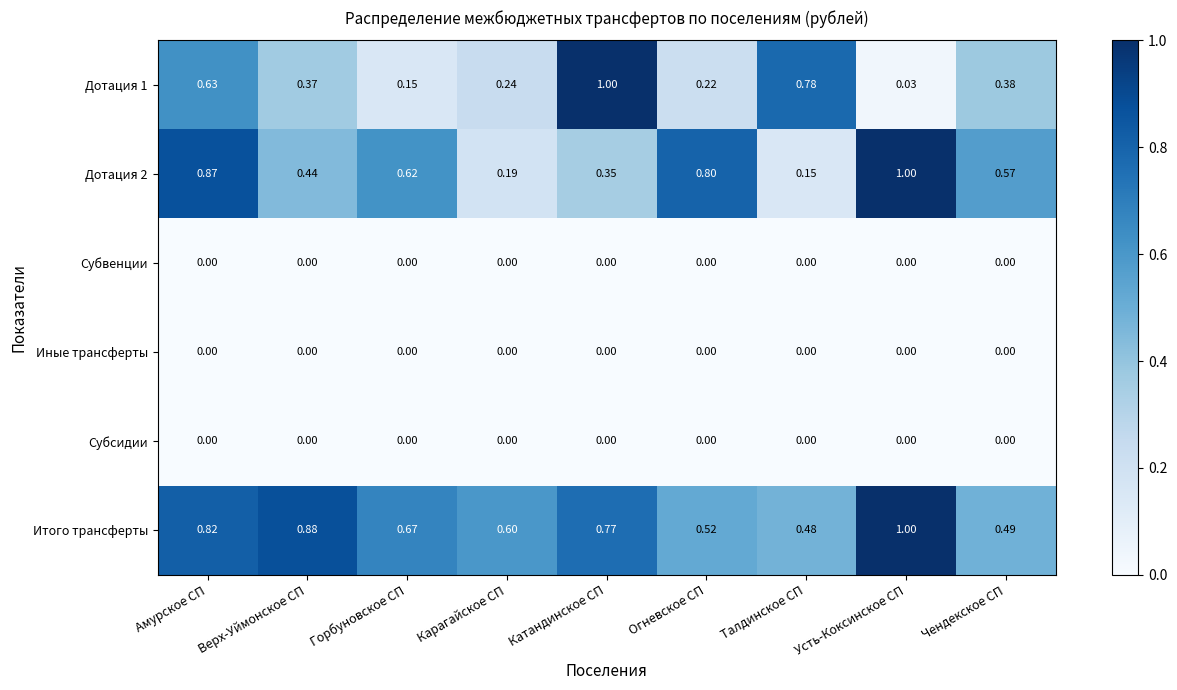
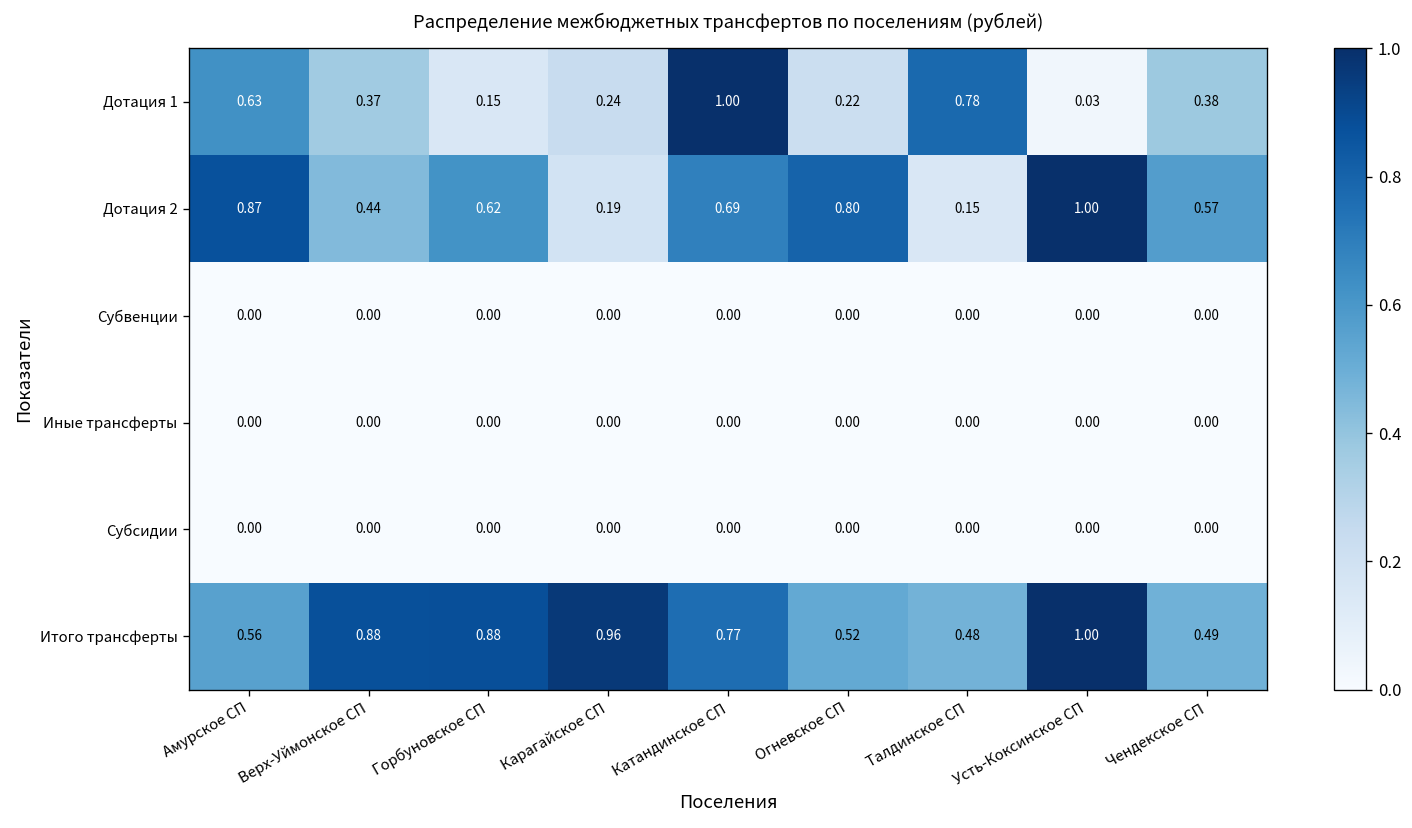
  {
    "Дотация 1": {
      "Амурское СП": 0.63,
      "Верх-Уймонское СП": 0.37,
      "Горбуновское СП": 0.15,
      "Карагайское СП": 0.24,
      "Катандинское СП": 1.00,
      "Огневское СП": 0.22,
      "Талдинское СП": 0.78,
      "Усть-Коксинское СП": 0.03,
      "Чендекское СП": 0.38
    },
    "Дотация 2": {
      "Амурское СП": 0.87,
      "Верх-Уймонское СП": 0.44,
      "Горбуновское СП": 0.62,
      "Карагайское СП": 0.19,
-     "Катандинское СП": 0.35,
+     "Катандинское СП": 0.69,
      "Огневское СП": 0.80,
      "Талдинское СП": 0.15,
      "Усть-Коксинское СП": 1.00,
      "Чендекское СП": 0.57
    },
    "Субвенции": {
      "Амурское СП": 0.00,
      "Верх-Уймонское СП": 0.00,
      "Горбуновское СП": 0.00,
      "Карагайское СП": 0.00,
      "Катандинское СП": 0.00,
      "Огневское СП": 0.00,
      "Талдинское СП": 0.00,
      "Усть-Коксинское СП": 0.00,
      "Чендекское СП": 0.00
    },
    "Иные трансферты": {
      "Амурское СП": 0.00,
      "Верх-Уймонское СП": 0.00,
      "Горбуновское СП": 0.00,
      "Карагайское СП": 0.00,
      "Катандинское СП": 0.00,
      "Огневское СП": 0.00,
      "Талдинское СП": 0.00,
      "Усть-Коксинское СП": 0.00,
      "Чендекское СП": 0.00
    },
    "Субсидии": {
      "Амурское СП": 0.00,
      "Верх-Уймонское СП": 0.00,
      "Горбуновское СП": 0.00,
      "Карагайское СП": 0.00,
      "Катандинское СП": 0.00,
      "Огневское СП": 0.00,
      "Талдинское СП": 0.00,
      "Усть-Коксинское СП": 0.00,
      "Чендекское СП": 0.00
    },
    "Итого трансферты": {
-     "Амурское СП": 0.82,
+     "Амурское СП": 0.56,
      "Верх-Уймонское СП": 0.88,
-     "Горбуновское СП": 0.67,
-     "Карагайское СП": 0.60,
+     "Горбуновское СП": 0.88,
+     "Карагайское СП": 0.96,
      "Катандинское СП": 0.77,
      "Огневское СП": 0.52,
      "Талдинское СП": 0.48,
      "Усть-Коксинское СП": 1.00,
      "Чендекское СП": 0.49
    }
  }
